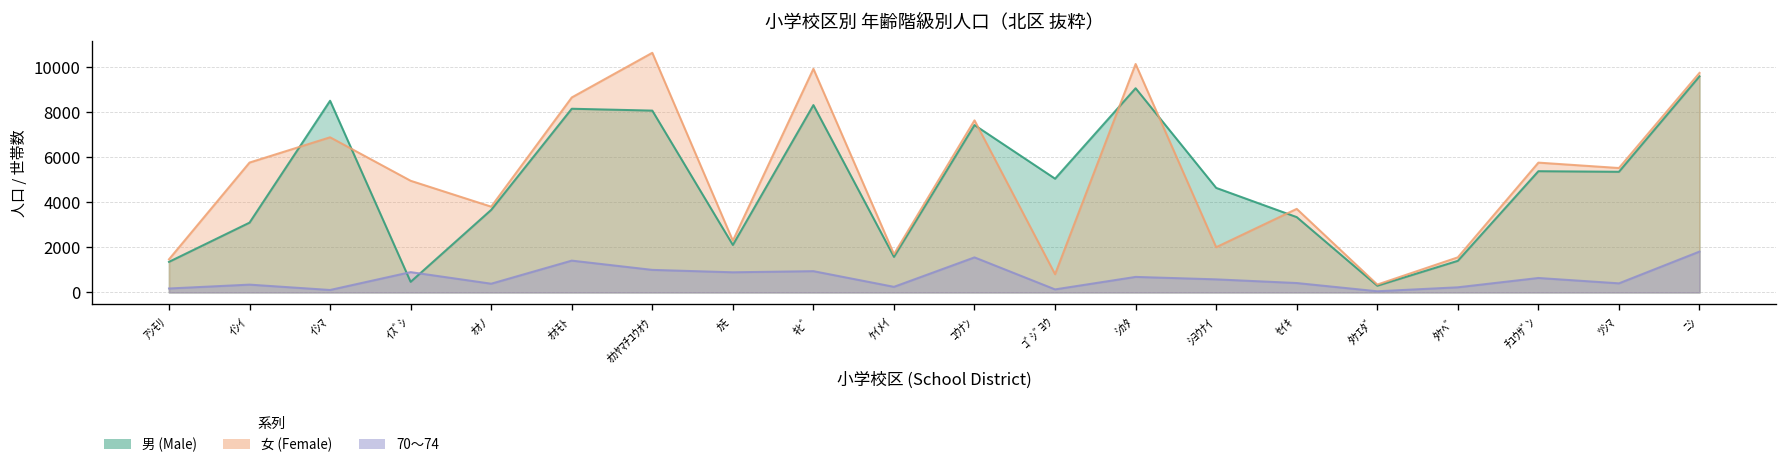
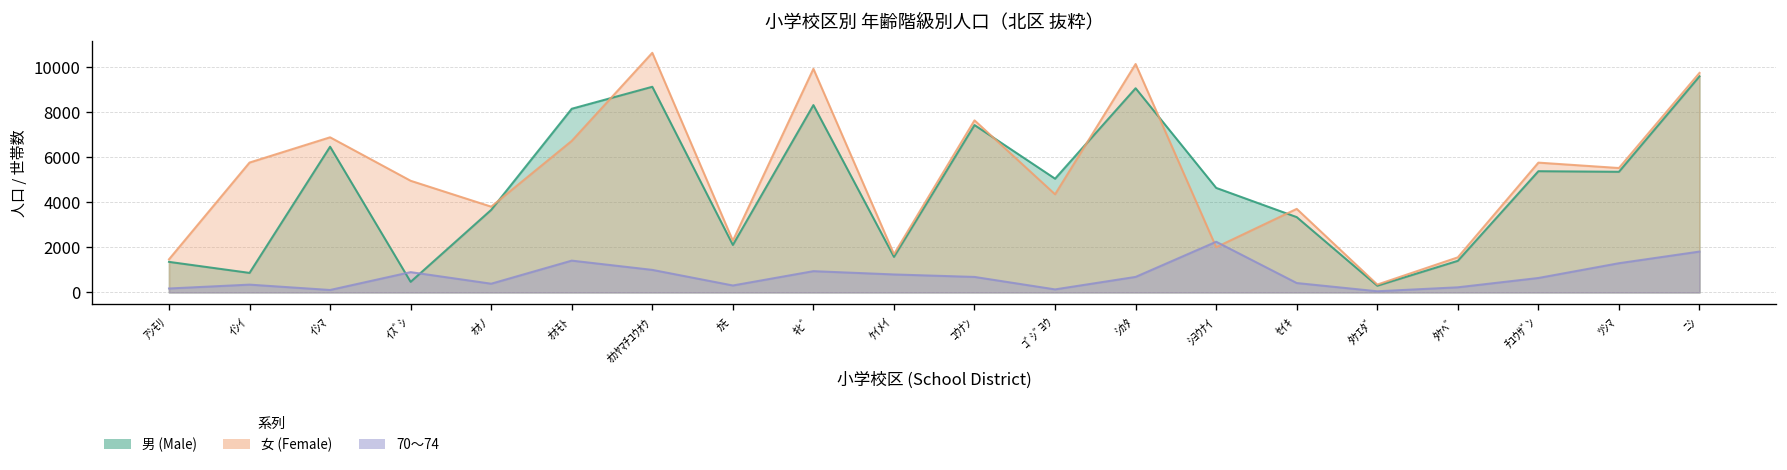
  {
    "男 (Male)": {
-     "ｲｼｲ": 3100,
-     "ｲｼﾏ": 8500,
+     "ｲｼｲ": 900,
+     "ｲｼﾏ": 6500,
      "ｲｽﾞｼ": 500,
      "ｵｵﾉ": 3700,
      "ｵｵﾓﾄ": 8200,
-     "ｵｶﾔﾏﾁﾕｳｵｳ": 8100,
+     "ｵｶﾔﾏﾁﾕｳｵｳ": 9100,
      "ｶﾓ": 2100,
      "ｷﾋﾞ": 8300,
      "ｺｳﾅﾝ": 7400,
      "ｺﾞｼﾞﾖｳ": 5100,
      "ｼｶﾀ": 9100,
      "ｼﾖｳﾅｲ": 4600,
      "ｾｲｷ": 3300,
      "ﾀｹﾍﾞ": 1400,
      "ﾁﾕｳｻﾞﾝ": 5400,
      "ﾂｼﾏ": 5400,
      "ﾆｼ": 9600
    },
    "女 (Female)": {
      "ｲｼｲ": 5800,
      "ｲｼﾏ": 6900,
      "ｲｽﾞｼ": 5000,
      "ｵｵﾉ": 3800,
-     "ｵｵﾓﾄ": 8700,
+     "ｵｵﾓﾄ": 6700,
      "ｵｶﾔﾏﾁﾕｳｵｳ": 10600,
      "ｶﾓ": 2300,
      "ｷﾋﾞ": 9900,
      "ｺｳﾅﾝ": 7600,
-     "ｺﾞｼﾞﾖｳ": 800,
+     "ｺﾞｼﾞﾖｳ": 4400,
      "ｼｶﾀ": 10100,
      "ｼﾖｳﾅｲ": 2000,
      "ｾｲｷ": 3700,
      "ﾀｹﾍﾞ": 1600,
      "ﾁﾕｳｻﾞﾝ": 5800,
      "ﾂｼﾏ": 5500,
      "ﾆｼ": 9700
    },
    "70～74": {
      "ｱｼﾓﾘ": 200,
      "ｲｼｲ": 300,
      "ｲｼﾏ": 100,
      "ｲｽﾞｼ": 900,
      "ｵｵﾉ": 400,
      "ｵｵﾓﾄ": 1400,
      "ｵｶﾔﾏﾁﾕｳｵｳ": 1000,
-     "ｶﾓ": 900,
+     "ｶﾓ": 300,
      "ｷﾋﾞ": 900,
-     "ｹｲﾒｲ": 200,
-     "ｺｳﾅﾝ": 1600,
+     "ｹｲﾒｲ": 800,
+     "ｺｳﾅﾝ": 700,
      "ｺﾞｼﾞﾖｳ": 100,
      "ｼｶﾀ": 700,
-     "ｼﾖｳﾅｲ": 600,
+     "ｼﾖｳﾅｲ": 2200,
      "ｾｲｷ": 400,
      "ﾀｹｴﾀﾞ": 0,
      "ﾀｹﾍﾞ": 200,
      "ﾁﾕｳｻﾞﾝ": 600,
-     "ﾂｼﾏ": 400,
+     "ﾂｼﾏ": 1300,
      "ﾆｼ": 1800
    }
  }
